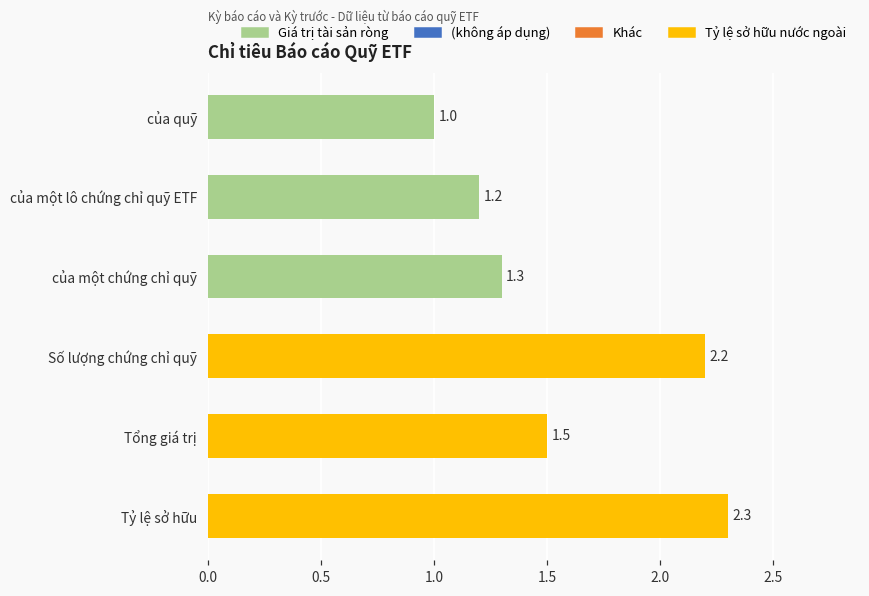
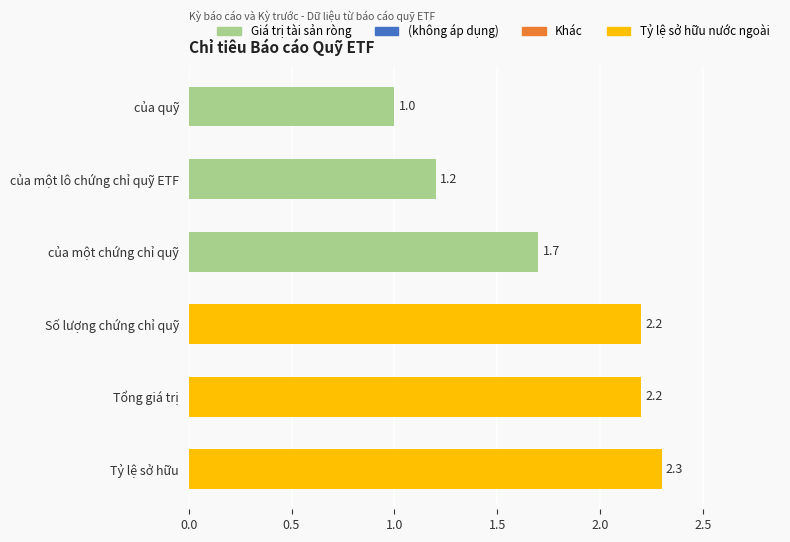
  {
    "của quỹ": 1.0,
    "của một lô chứng chỉ quỹ ETF": 1.2,
-   "của một chứng chỉ quỹ": 1.3,
+   "của một chứng chỉ quỹ": 1.7,
    "Số lượng chứng chỉ quỹ": 2.2,
-   "Tổng giá trị": 1.5,
+   "Tổng giá trị": 2.2,
    "Tỷ lệ sở hữu": 2.3
  }
